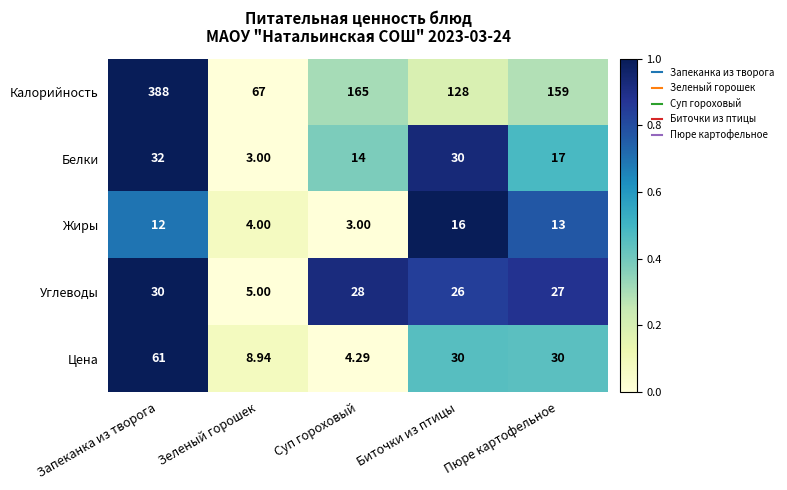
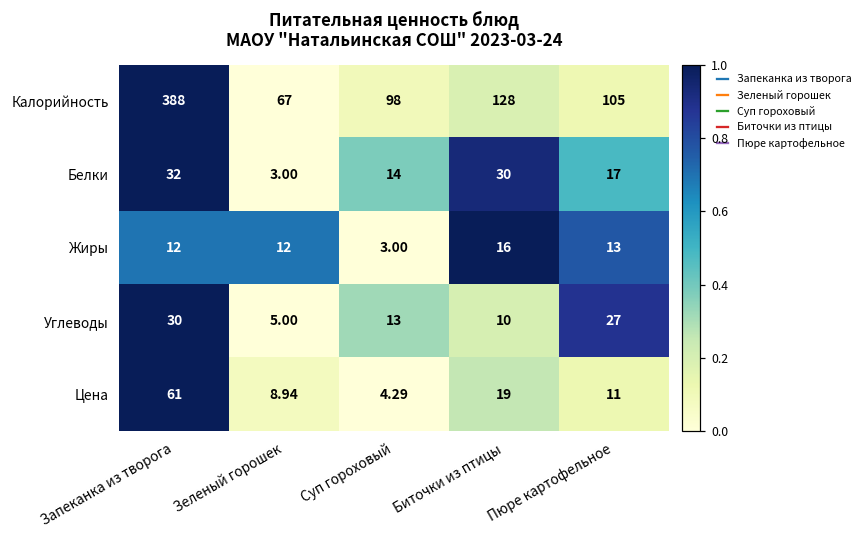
  {
    "Калорийность": {
      "Запеканка из творога": 388,
      "Зеленый горошек": 67,
-     "Суп гороховый": 165,
+     "Суп гороховый": 98,
      "Биточки из птицы": 128,
-     "Пюре картофельное": 159
+     "Пюре картофельное": 105
    },
    "Белки": {
      "Запеканка из творога": 32,
      "Зеленый горошек": 3.00,
      "Суп гороховый": 14,
      "Биточки из птицы": 30,
      "Пюре картофельное": 17
    },
    "Жиры": {
      "Запеканка из творога": 12,
-     "Зеленый горошек": 4.00,
+     "Зеленый горошек": 12,
      "Суп гороховый": 3.00,
      "Биточки из птицы": 16,
      "Пюре картофельное": 13
    },
    "Углеводы": {
      "Запеканка из творога": 30,
      "Зеленый горошек": 5.00,
-     "Суп гороховый": 28,
-     "Биточки из птицы": 26,
+     "Суп гороховый": 13,
+     "Биточки из птицы": 10,
      "Пюре картофельное": 27
    },
    "Цена": {
      "Запеканка из творога": 61,
      "Зеленый горошек": 8.94,
      "Суп гороховый": 4.29,
-     "Биточки из птицы": 30,
-     "Пюре картофельное": 30
+     "Биточки из птицы": 19,
+     "Пюре картофельное": 11
    }
  }
